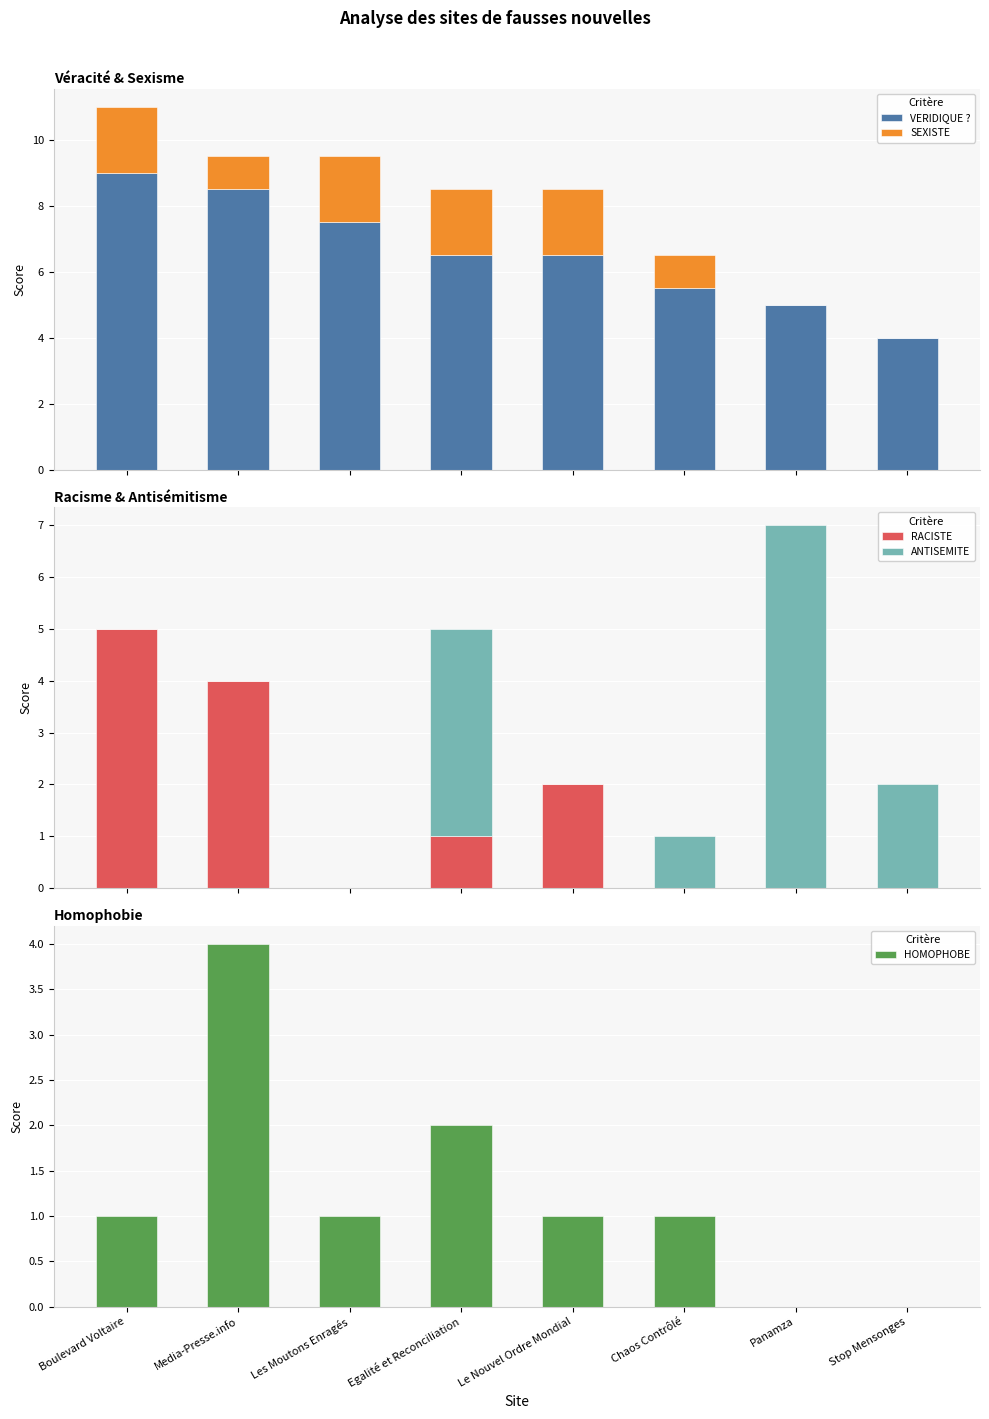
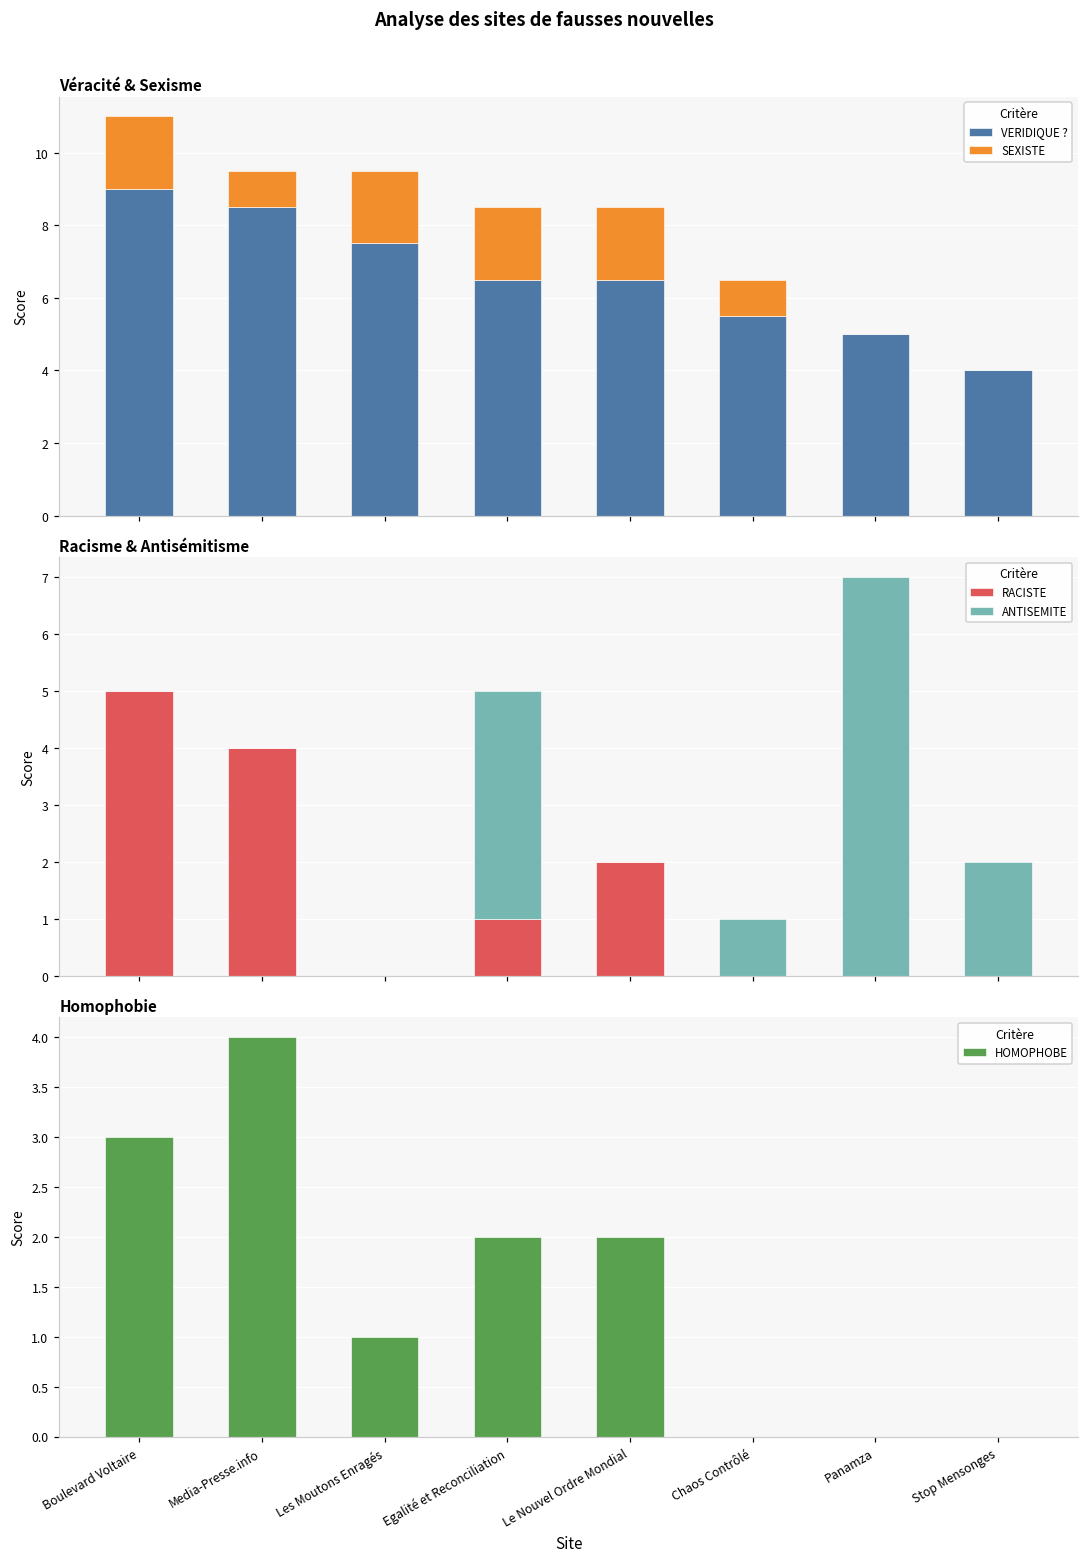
  {
    "Homophobie": {
-     "Boulevard Voltaire": 1,
+     "Boulevard Voltaire": 3,
      "Media-Presse.info": 4,
      "Les Moutons Enragés": 1,
      "Egalité et Reconciliation": 2,
-     "Le Nouvel Ordre Mondial": 1,
-     "Chaos Contrôlé": 1,
+     "Le Nouvel Ordre Mondial": 2,
+     "Chaos Contrôlé": 0,
      "Panamza": 0,
      "Stop Mensonges": 0
    }
  }
